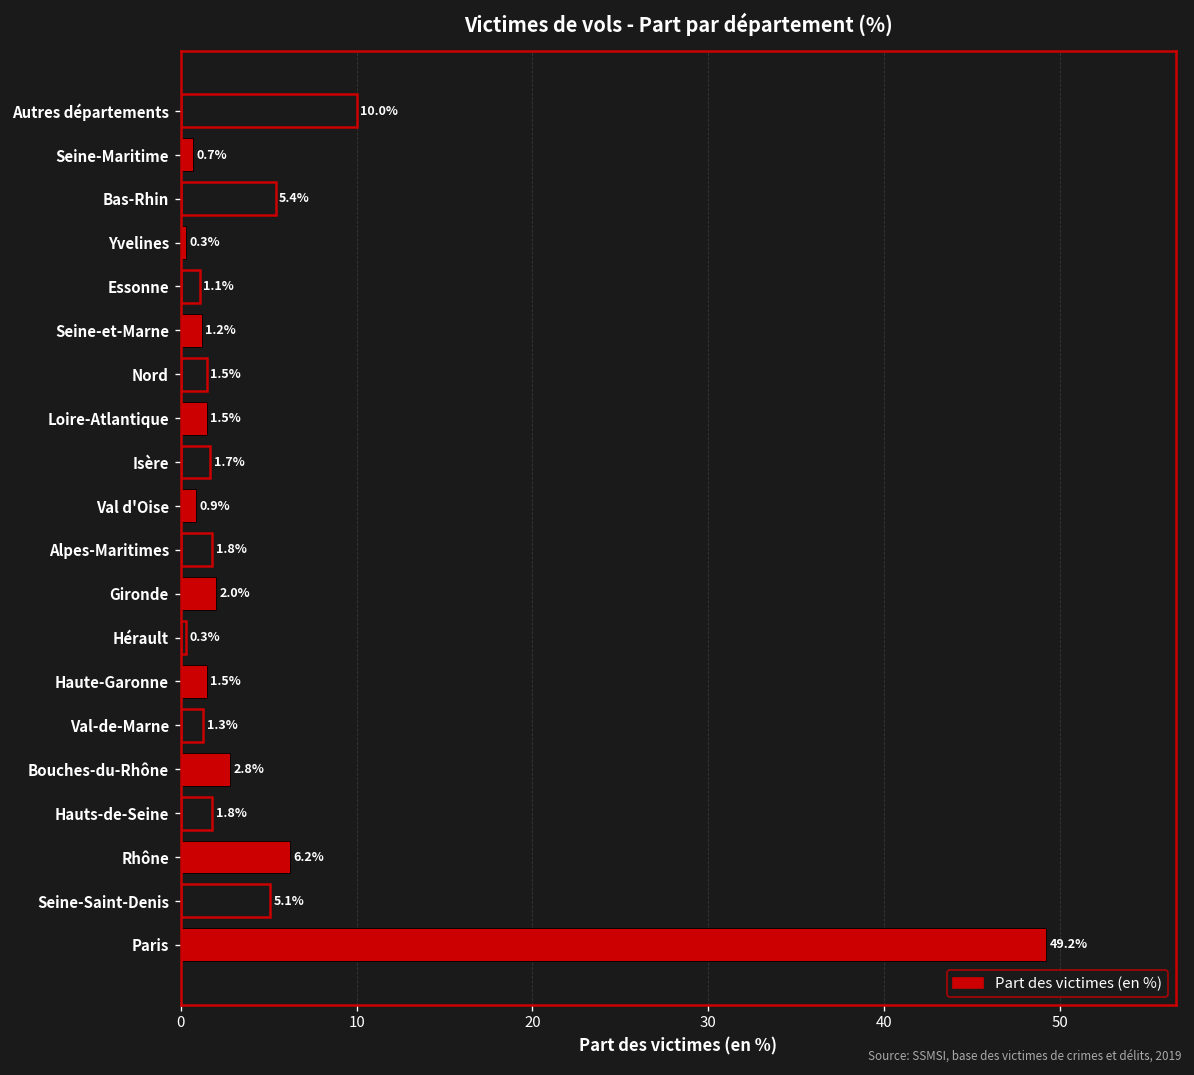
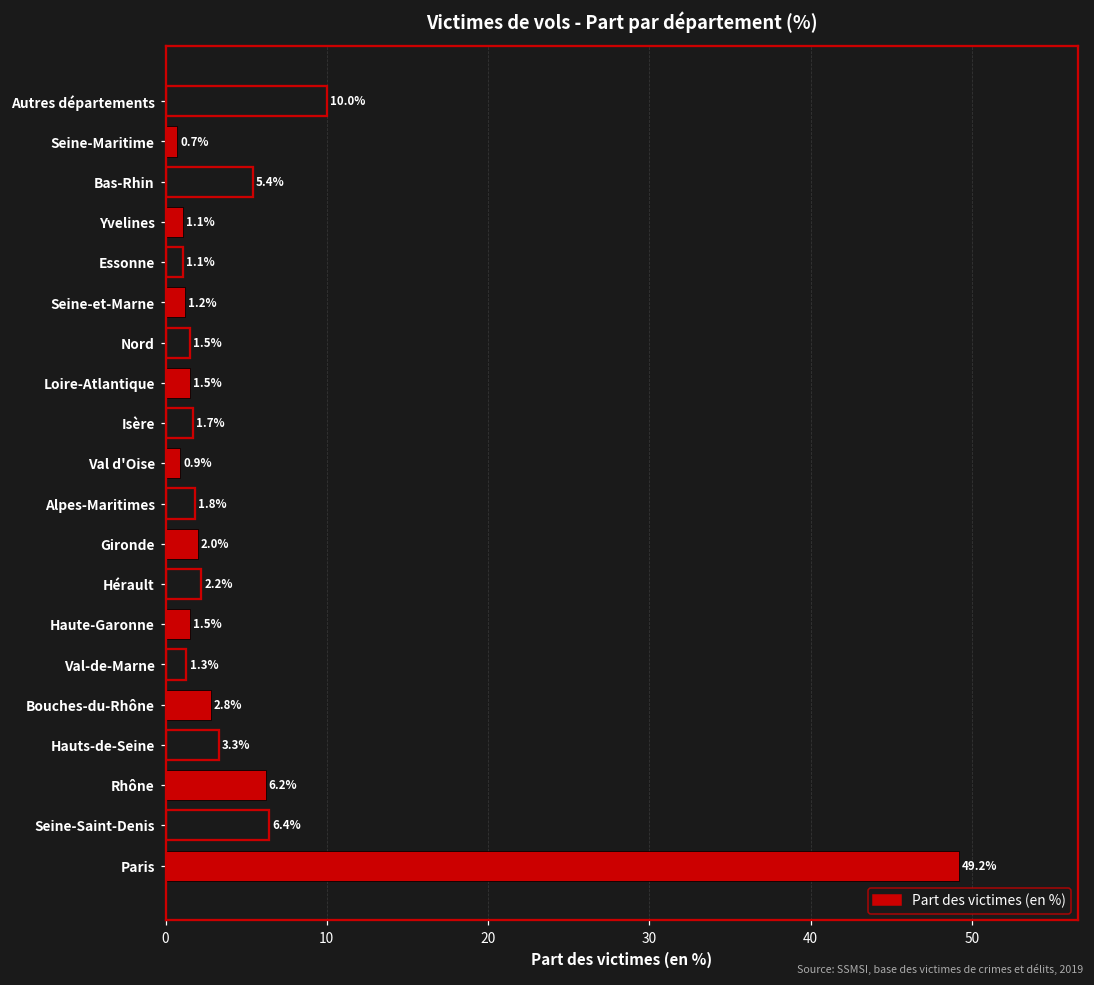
  {
    "Autres départements": "10.0%",
    "Seine-Maritime": "0.7%",
    "Bas-Rhin": "5.4%",
-   "Yvelines": "0.3%",
+   "Yvelines": "1.1%",
    "Essonne": "1.1%",
    "Seine-et-Marne": "1.2%",
    "Nord": "1.5%",
    "Loire-Atlantique": "1.5%",
    "Isère": "1.7%",
    "Val d'Oise": "0.9%",
    "Alpes-Maritimes": "1.8%",
    "Gironde": "2.0%",
-   "Hérault": "0.3%",
+   "Hérault": "2.2%",
    "Haute-Garonne": "1.5%",
    "Val-de-Marne": "1.3%",
    "Bouches-du-Rhône": "2.8%",
-   "Hauts-de-Seine": "1.8%",
+   "Hauts-de-Seine": "3.3%",
    "Rhône": "6.2%",
-   "Seine-Saint-Denis": "5.1%",
+   "Seine-Saint-Denis": "6.4%",
    "Paris": "49.2%"
  }
